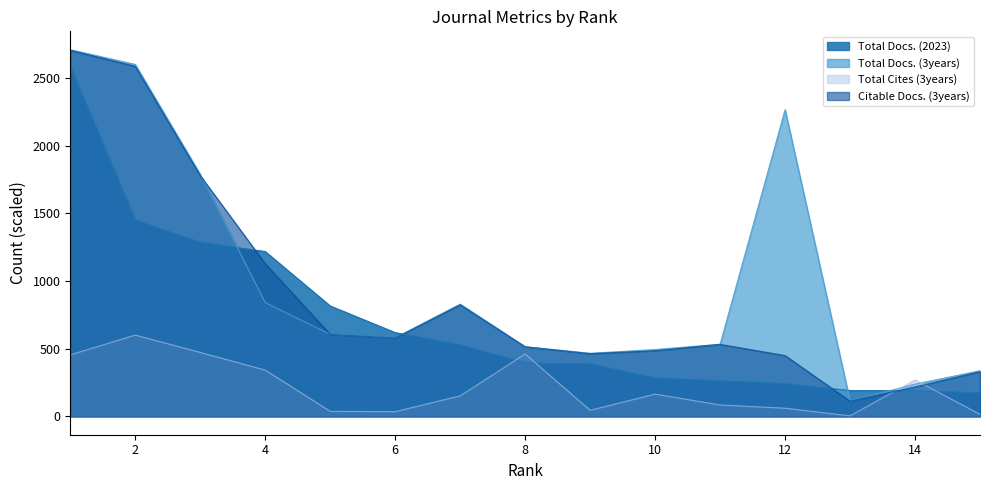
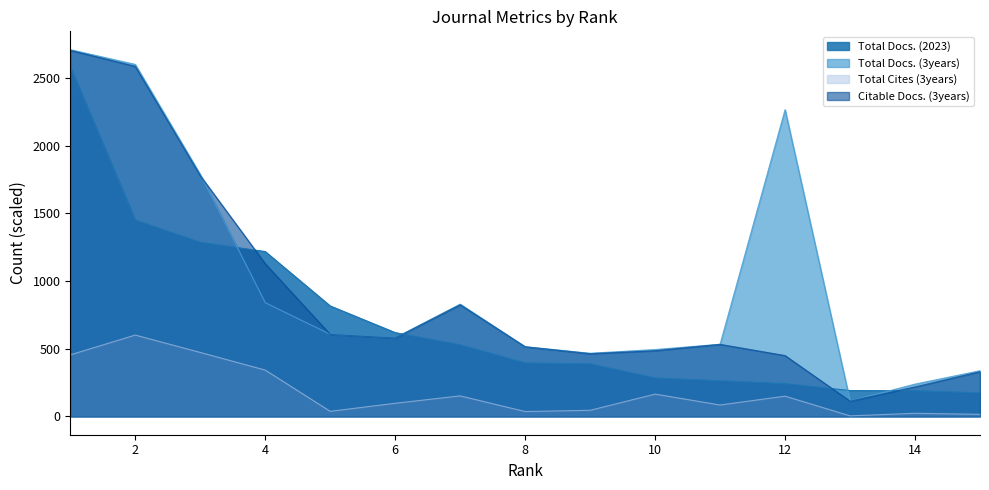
  {
    "Total Docs. (3years)": {
      "4": 840,
      "12": 2270,
      "14": 240
    },
    "Total Cites (3years)": {
      "2": 600,
      "4": 340,
-     "6": 30,
-     "8": 460,
+     "6": 100,
+     "8": 40,
      "10": 160,
-     "12": 60,
-     "14": 270
+     "12": 150,
+     "14": 20
    }
  }
